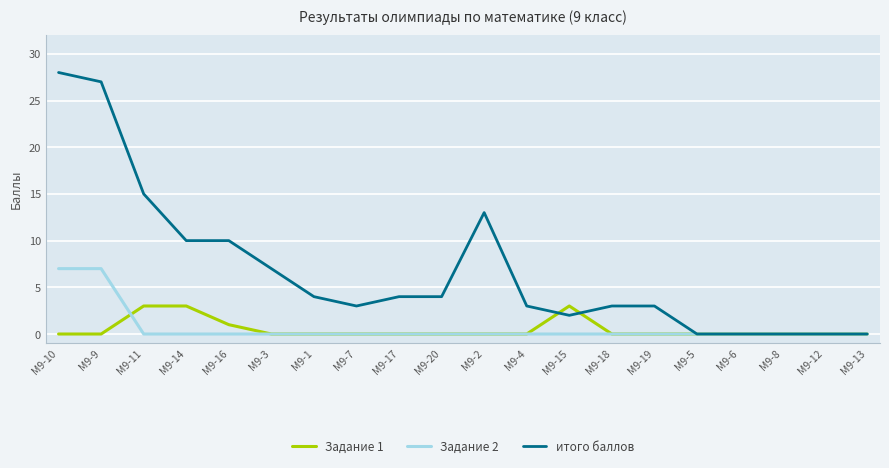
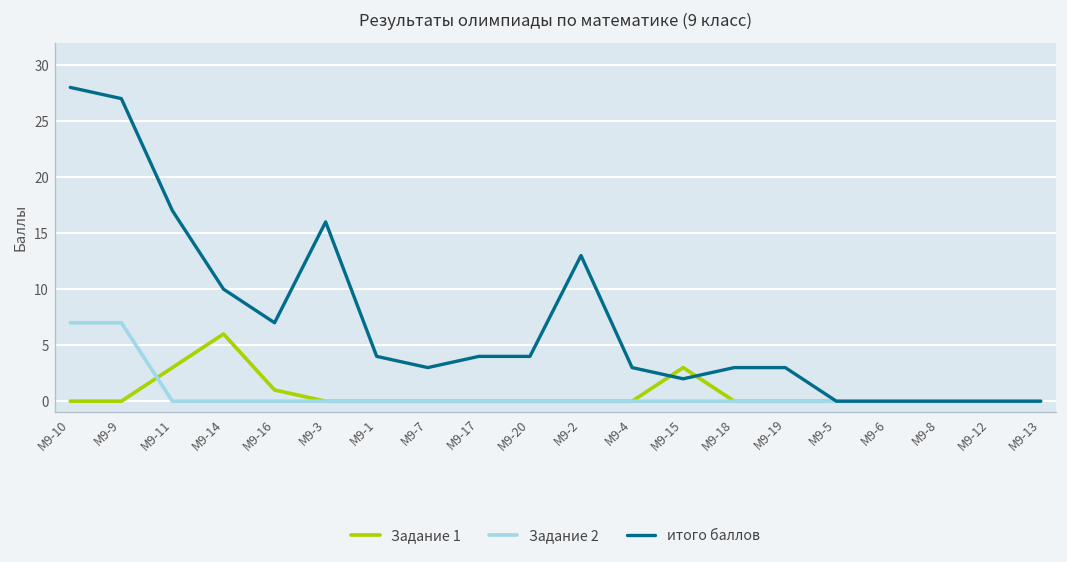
  {
    "Задание 1": {
      "М9-10": 0,
      "М9-9": 0,
      "М9-11": 3,
-     "М9-14": 3,
+     "М9-14": 6,
      "М9-16": 1,
      "М9-15": 3
    },
    "Задание 2": {
      "М9-10": 7,
      "М9-9": 7,
      "М9-11": 0,
      "М9-14": 0,
      "М9-16": 0,
      "М9-15": 0
    },
    "итого баллов": {
      "М9-10": 28,
      "М9-9": 27,
-     "М9-11": 15,
+     "М9-11": 17,
      "М9-14": 10,
-     "М9-16": 10,
-     "М9-3": 7,
+     "М9-16": 7,
+     "М9-3": 16,
      "М9-1": 4,
      "М9-7": 3,
      "М9-17": 4,
      "М9-20": 4,
      "М9-2": 13,
      "М9-4": 3,
      "М9-15": 2,
      "М9-18": 3,
      "М9-19": 3
    }
  }
